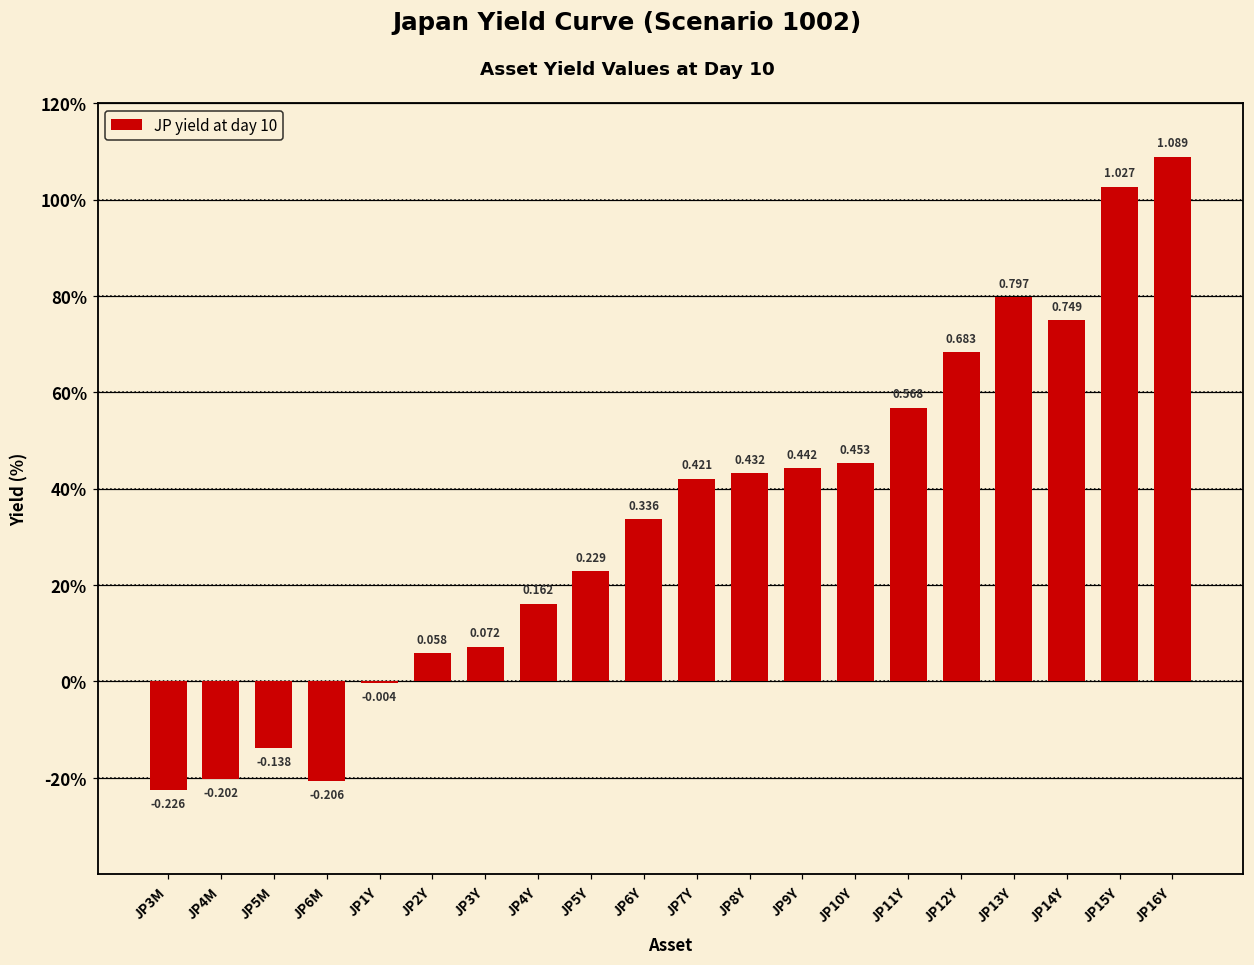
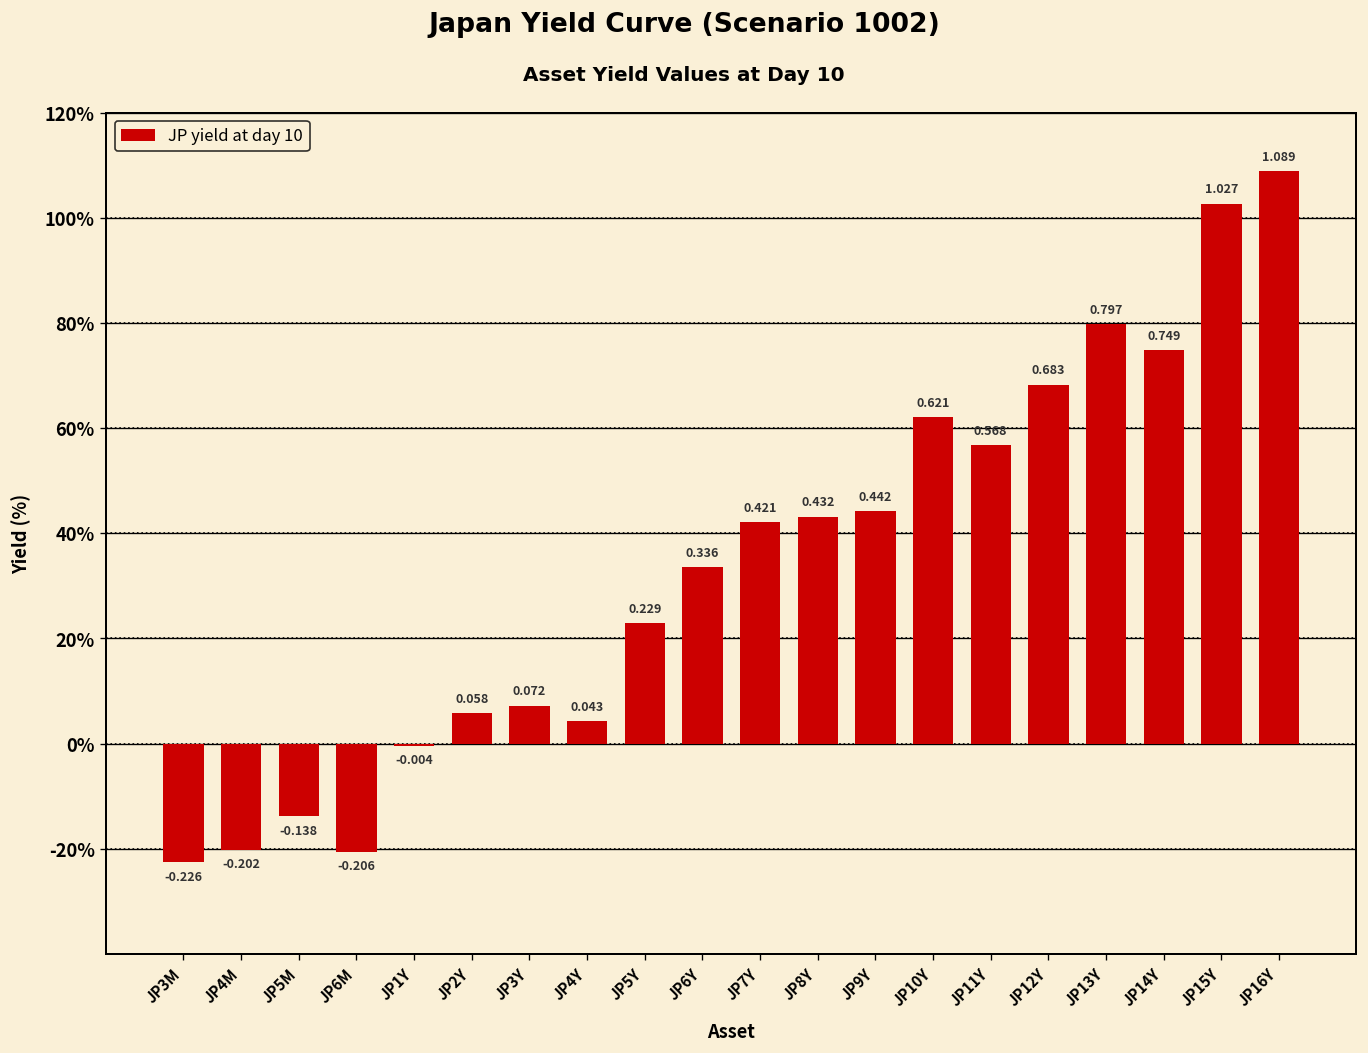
  {
    "JP3M": -0.226,
    "JP4M": -0.202,
    "JP5M": -0.138,
    "JP6M": -0.206,
    "JP1Y": -0.004,
    "JP2Y": 0.058,
    "JP3Y": 0.072,
-   "JP4Y": 0.162,
+   "JP4Y": 0.043,
    "JP5Y": 0.229,
    "JP6Y": 0.336,
    "JP7Y": 0.421,
    "JP8Y": 0.432,
    "JP9Y": 0.442,
-   "JP10Y": 0.453,
+   "JP10Y": 0.621,
    "JP11Y": 0.568,
    "JP12Y": 0.683,
    "JP13Y": 0.797,
    "JP14Y": 0.749,
    "JP15Y": 1.027,
    "JP16Y": 1.089
  }
